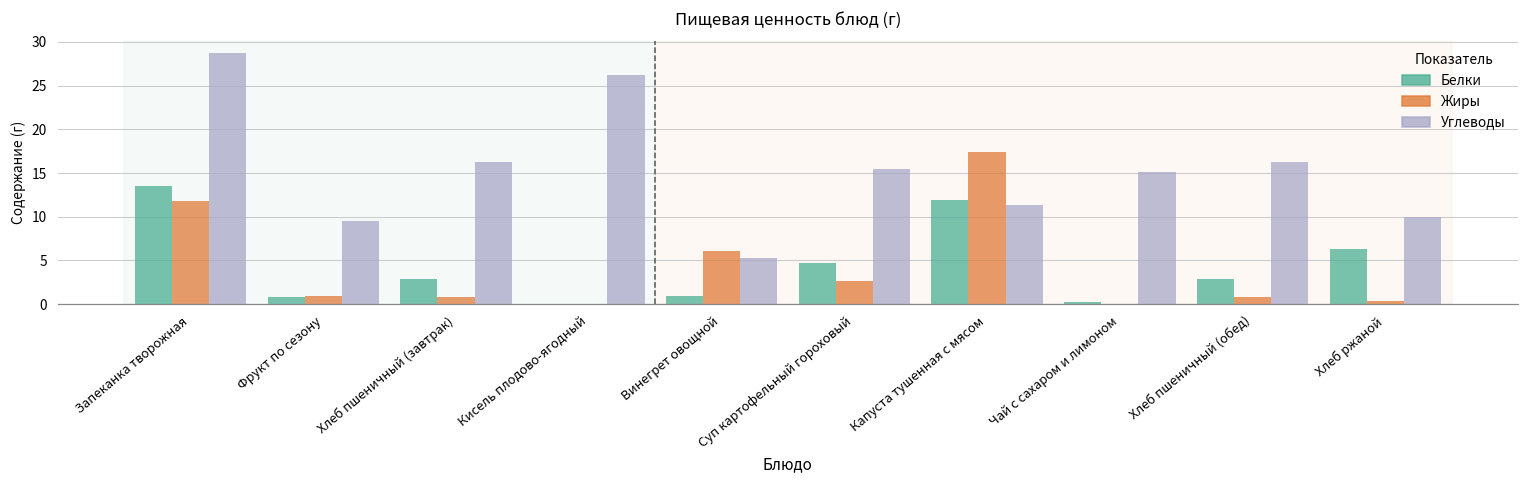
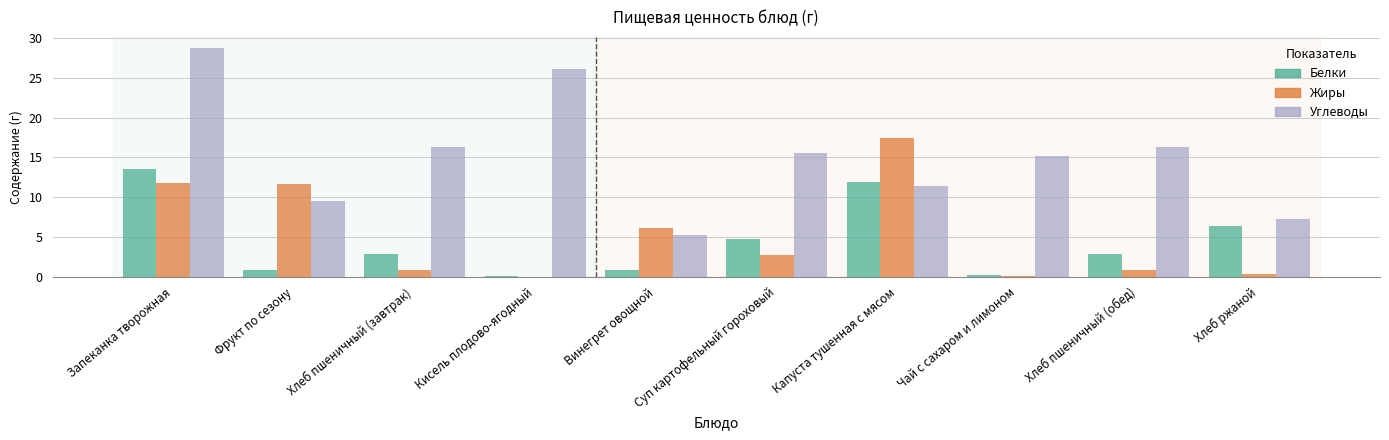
  {
    "Белки": {
      "Запеканка творожная": 14,
      "Фрукт по сезону": 1,
      "Хлеб пшеничный (завтрак)": 3,
      "Винегрет овощной": 1,
      "Суп картофельный гороховый": 5,
      "Капуста тушенная с мясом": 12,
      "Хлеб пшеничный (обед)": 3,
      "Хлеб ржаной": 6
    },
    "Жиры": {
      "Запеканка творожная": 12,
-     "Фрукт по сезону": 1,
+     "Фрукт по сезону": 12,
      "Хлеб пшеничный (завтрак)": 1,
      "Кисель плодово-ягодный": 0,
      "Винегрет овощной": 6,
      "Суп картофельный гороховый": 3,
      "Капуста тушенная с мясом": 17,
      "Хлеб пшеничный (обед)": 1,
      "Хлеб ржаной": 0
    },
    "Углеводы": {
      "Запеканка творожная": 29,
      "Фрукт по сезону": 10,
      "Хлеб пшеничный (завтрак)": 16,
      "Кисель плодово-ягодный": 26,
      "Винегрет овощной": 5,
      "Суп картофельный гороховый": 16,
      "Капуста тушенная с мясом": 11,
      "Чай с сахаром и лимоном": 15,
      "Хлеб пшеничный (обед)": 16,
-     "Хлеб ржаной": 10
+     "Хлеб ржаной": 7
    }
  }
